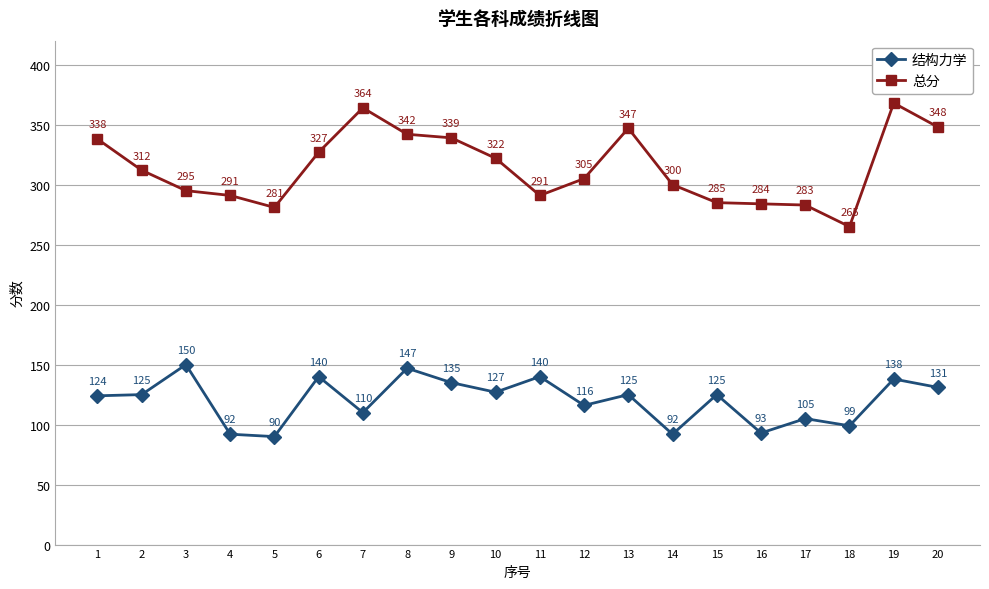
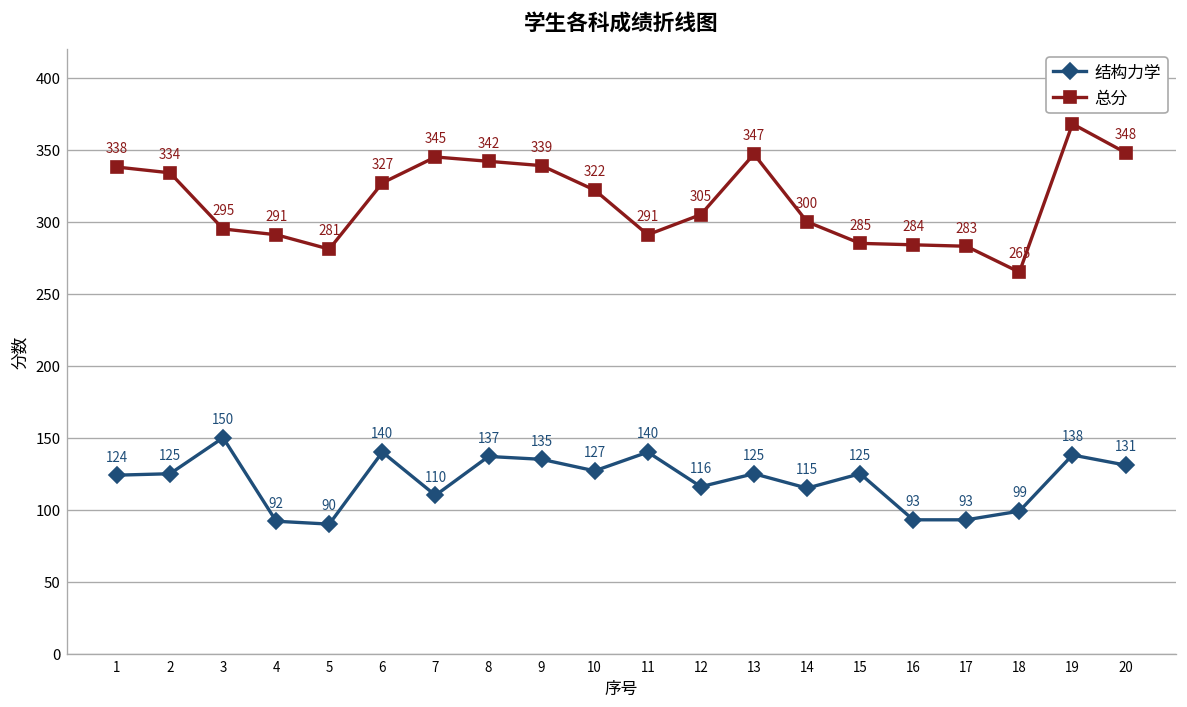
  {
    "结构力学": {
      "1": 124,
      "2": 125,
      "3": 150,
      "4": 92,
      "5": 90,
      "6": 140,
      "7": 110,
-     "8": 147,
+     "8": 137,
      "9": 135,
      "10": 127,
      "11": 140,
      "12": 116,
      "13": 125,
-     "14": 92,
+     "14": 115,
      "15": 125,
      "16": 93,
-     "17": 105,
+     "17": 93,
      "18": 99,
      "19": 138,
      "20": 131
    },
    "总分": {
      "1": 338,
-     "2": 312,
+     "2": 334,
      "3": 295,
      "4": 291,
      "5": 281,
      "6": 327,
-     "7": 364,
+     "7": 345,
      "8": 342,
      "9": 339,
      "10": 322,
      "11": 291,
      "12": 305,
      "13": 347,
      "14": 300,
      "15": 285,
      "16": 284,
      "17": 283,
      "18": 265,
      "20": 348
    }
  }
